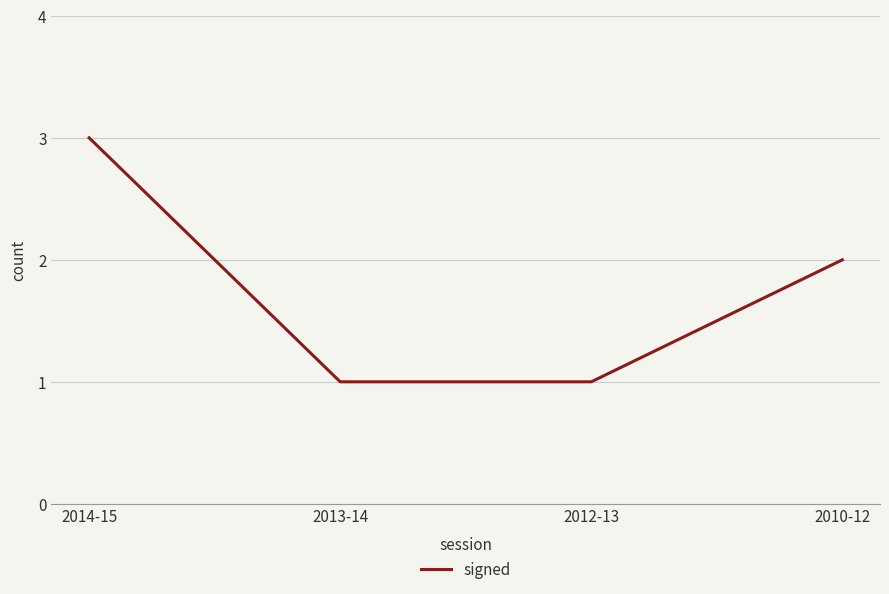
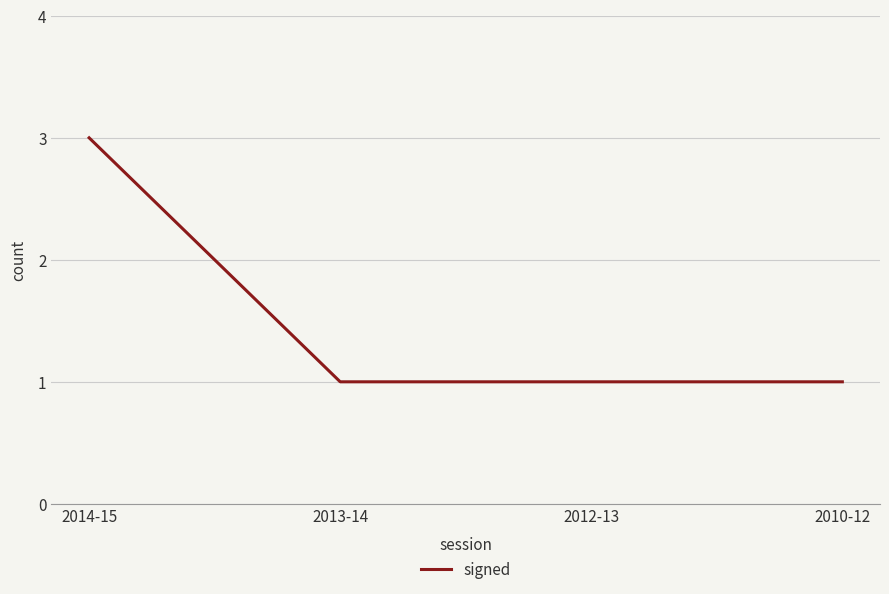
  {
    "2014-15": 3,
    "2013-14": 1,
    "2012-13": 1,
-   "2010-12": 2
+   "2010-12": 1
  }
